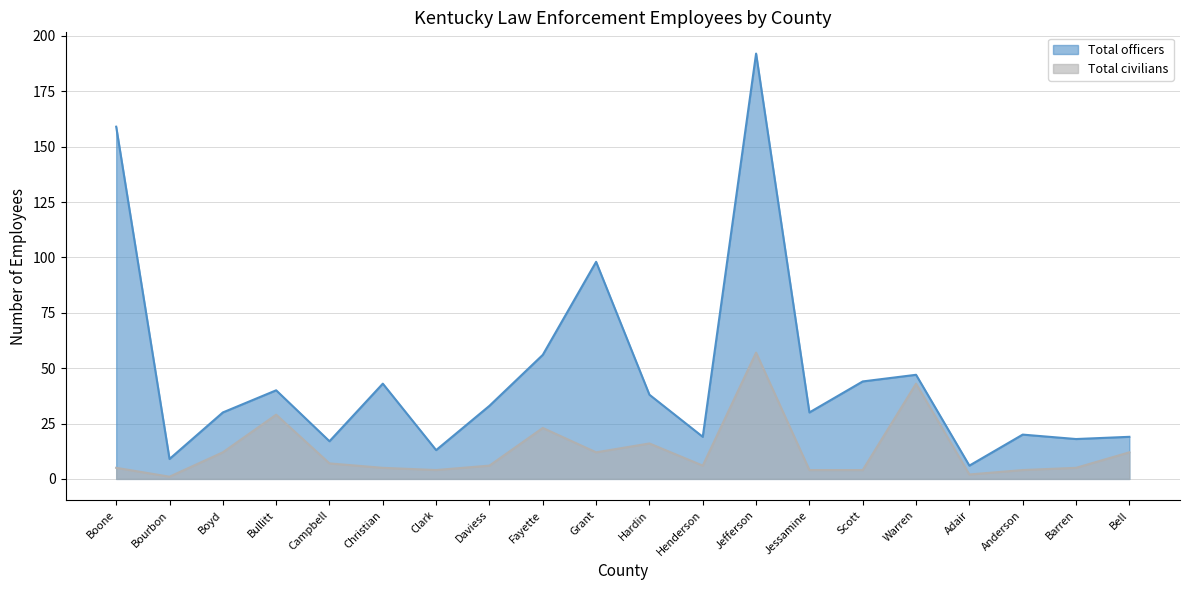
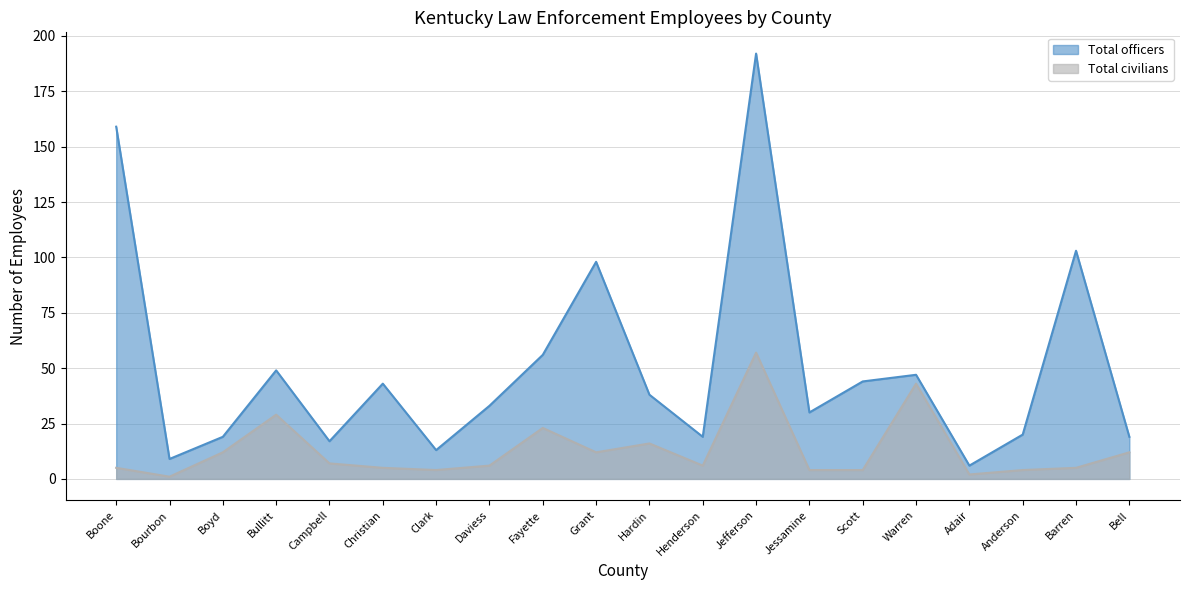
  {
    "Total officers": {
      "Boone": 159,
      "Bourbon": 9,
-     "Boyd": 30,
-     "Bullitt": 40,
+     "Boyd": 19,
+     "Bullitt": 49,
      "Campbell": 17,
      "Christian": 43,
      "Clark": 13,
      "Daviess": 33,
      "Fayette": 56,
      "Grant": 98,
      "Hardin": 38,
      "Henderson": 19,
      "Jefferson": 192,
      "Jessamine": 30,
      "Scott": 44,
      "Warren": 47,
      "Adair": 6,
      "Anderson": 20,
-     "Barren": 18,
+     "Barren": 103,
      "Bell": 19
    },
    "Total civilians": {
      "Boone": 5,
      "Bourbon": 1,
      "Boyd": 12,
      "Bullitt": 29,
      "Campbell": 7,
      "Christian": 5,
      "Clark": 4,
      "Daviess": 6,
      "Fayette": 23,
      "Grant": 12,
      "Hardin": 16,
      "Henderson": 6,
      "Jefferson": 57,
      "Jessamine": 4,
      "Scott": 4,
      "Warren": 43,
      "Adair": 2,
      "Anderson": 4,
      "Barren": 5,
      "Bell": 12
    }
  }
